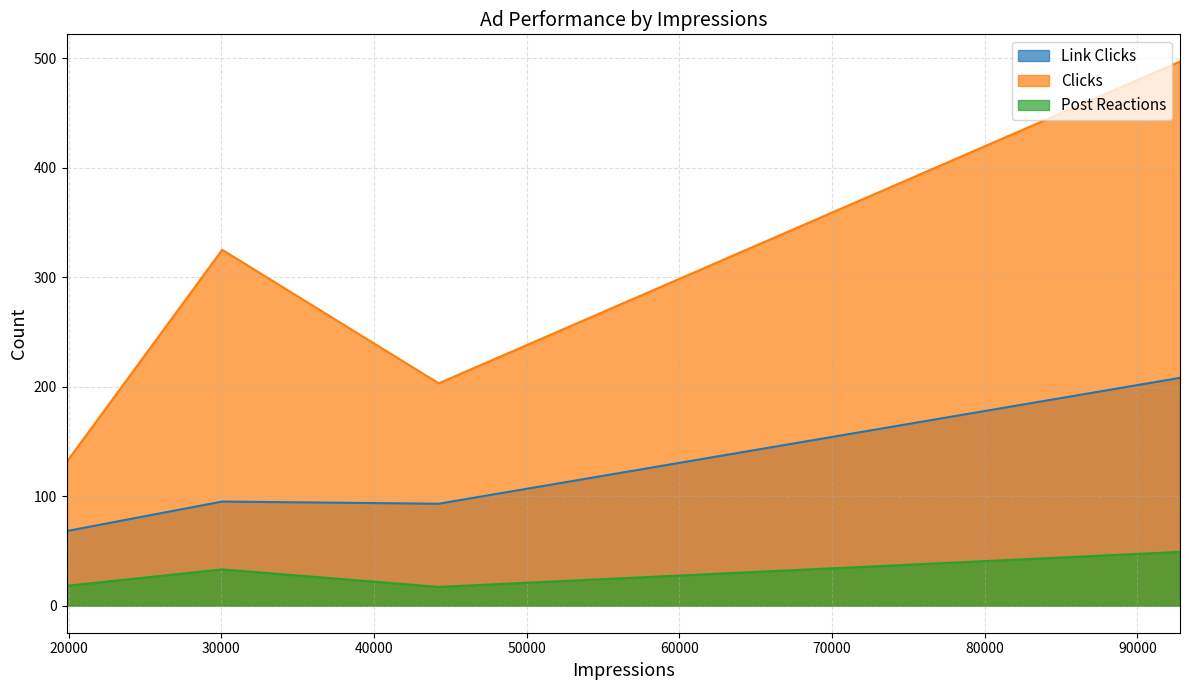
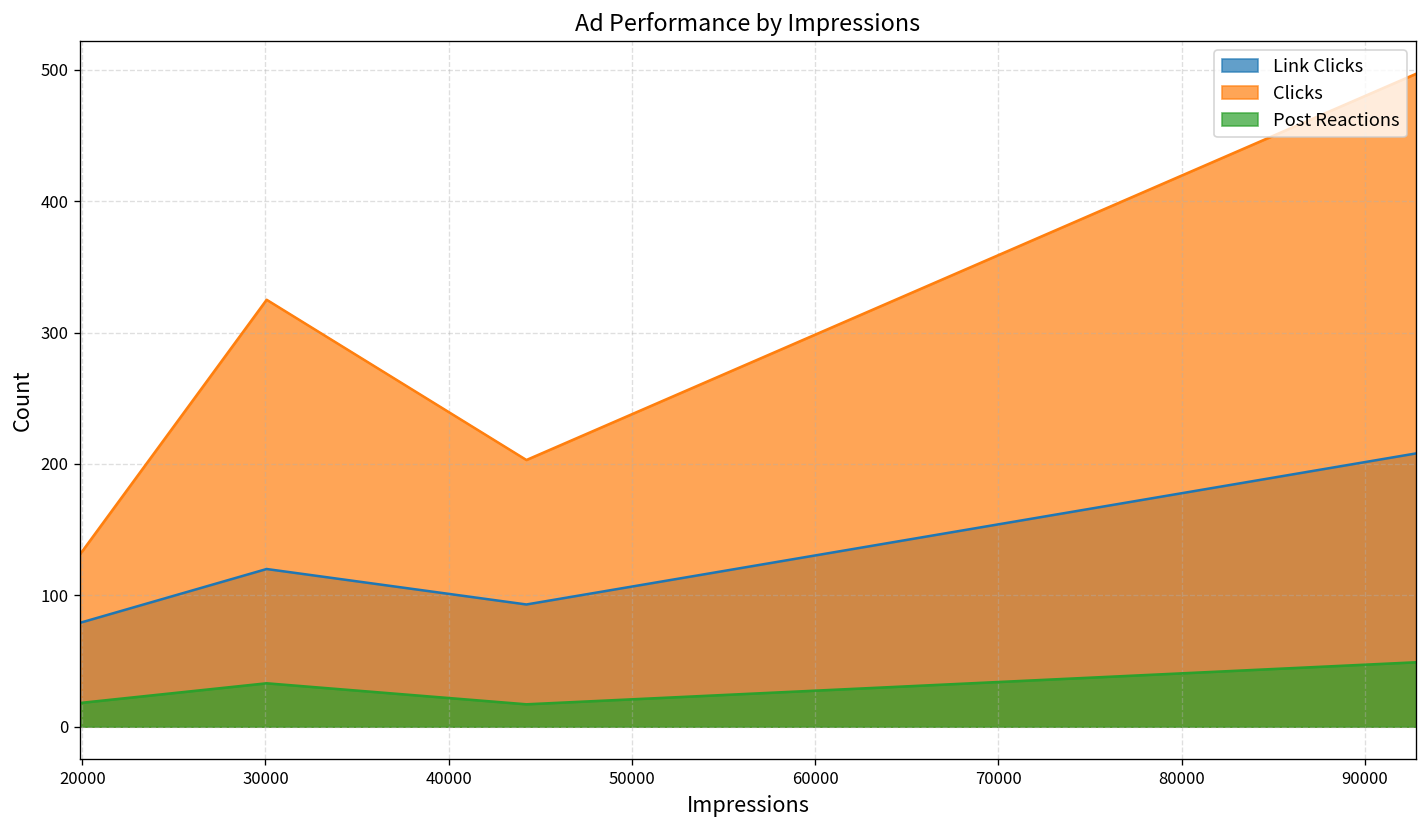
  {
    "Link Clicks": {
-     "20000": 68,
-     "30000": 95
+     "20000": 79,
+     "30000": 120
    },
    "Clicks": {
      "20000": 131,
      "30000": 325
    },
    "Post Reactions": {
      "20000": 18,
      "30000": 33
    }
  }
